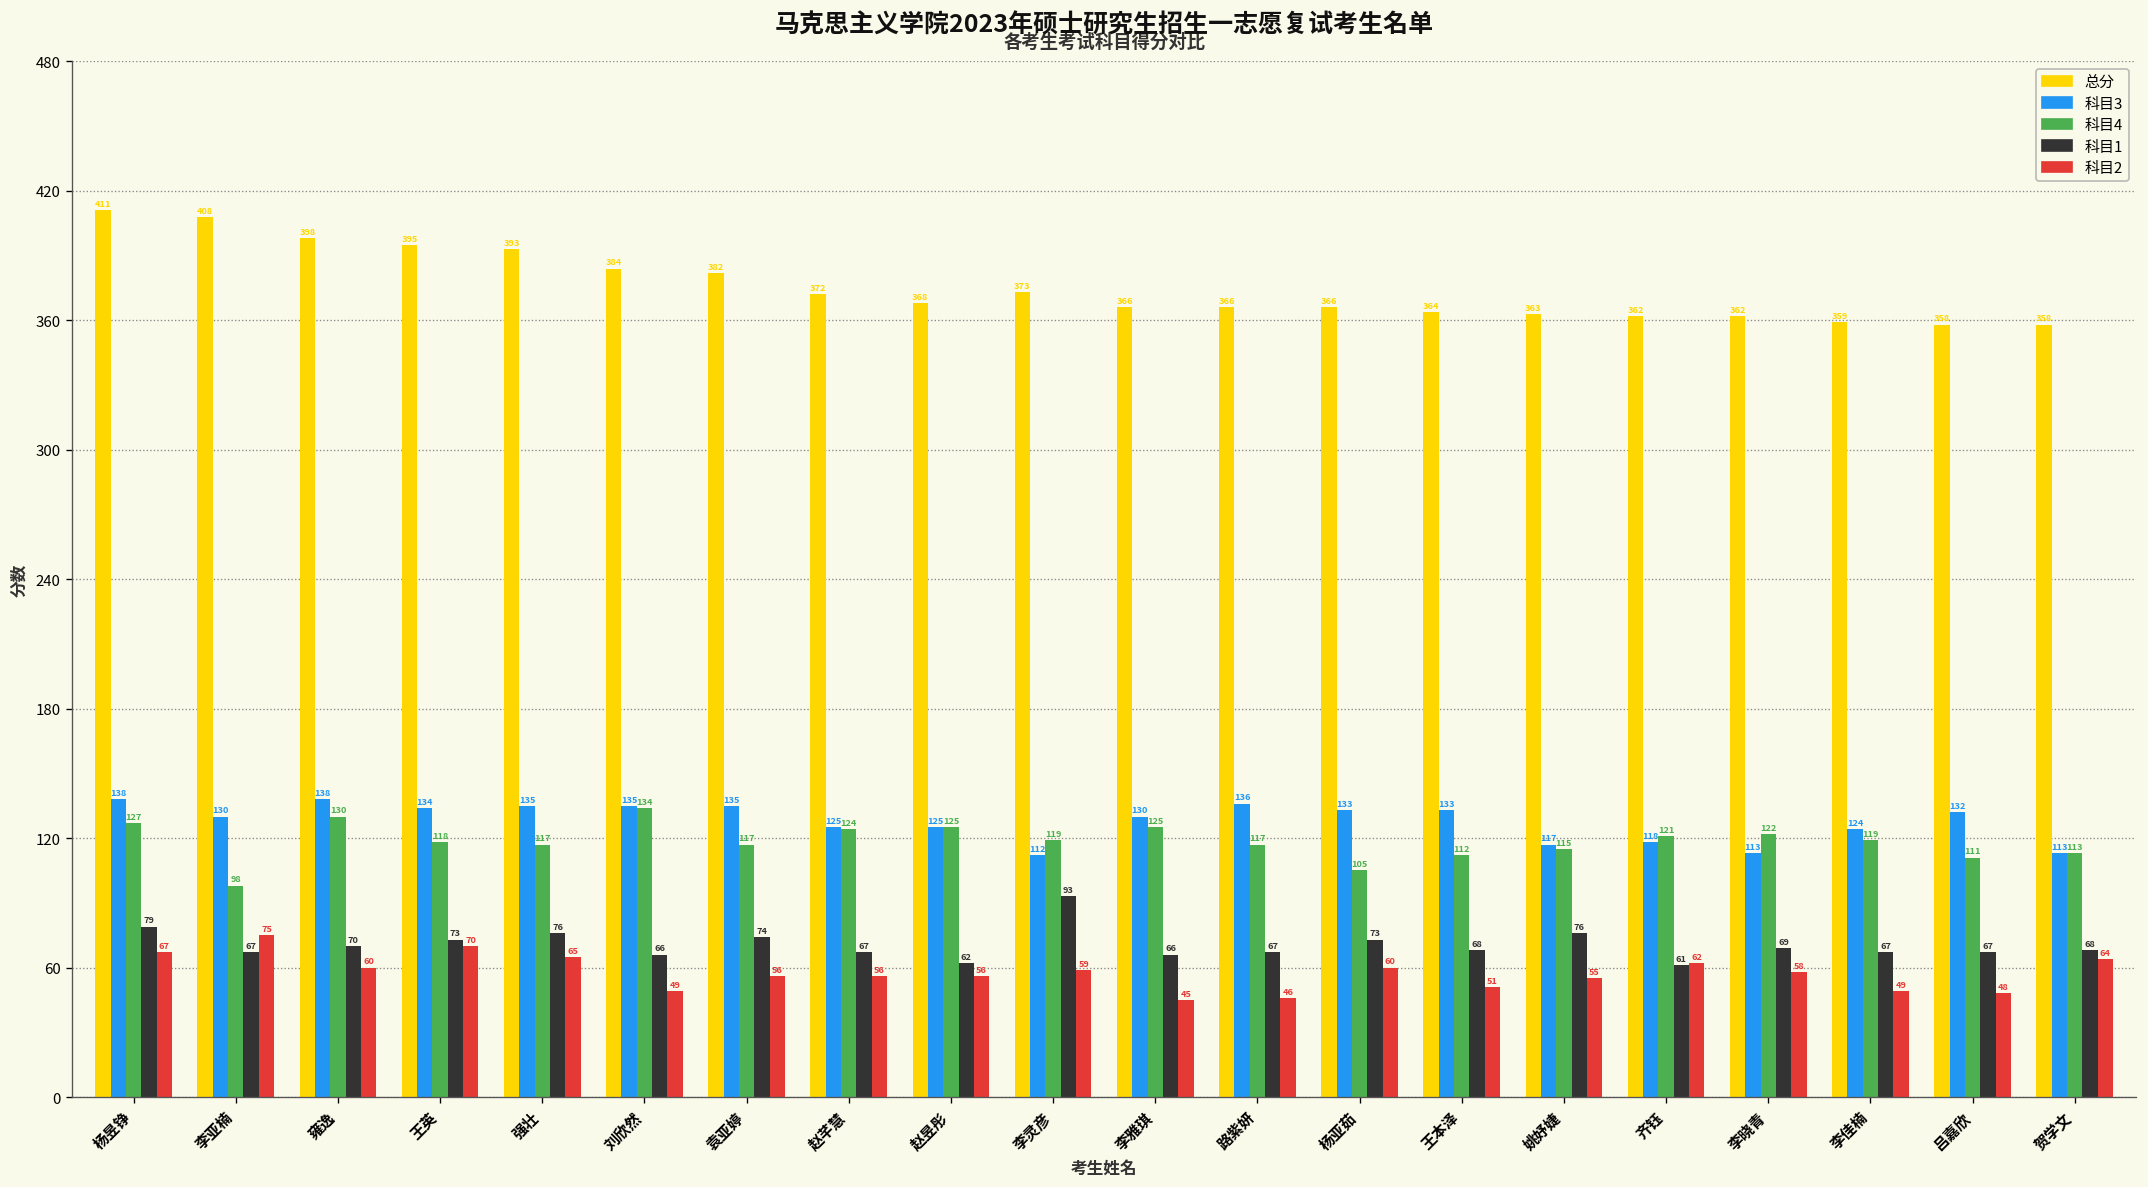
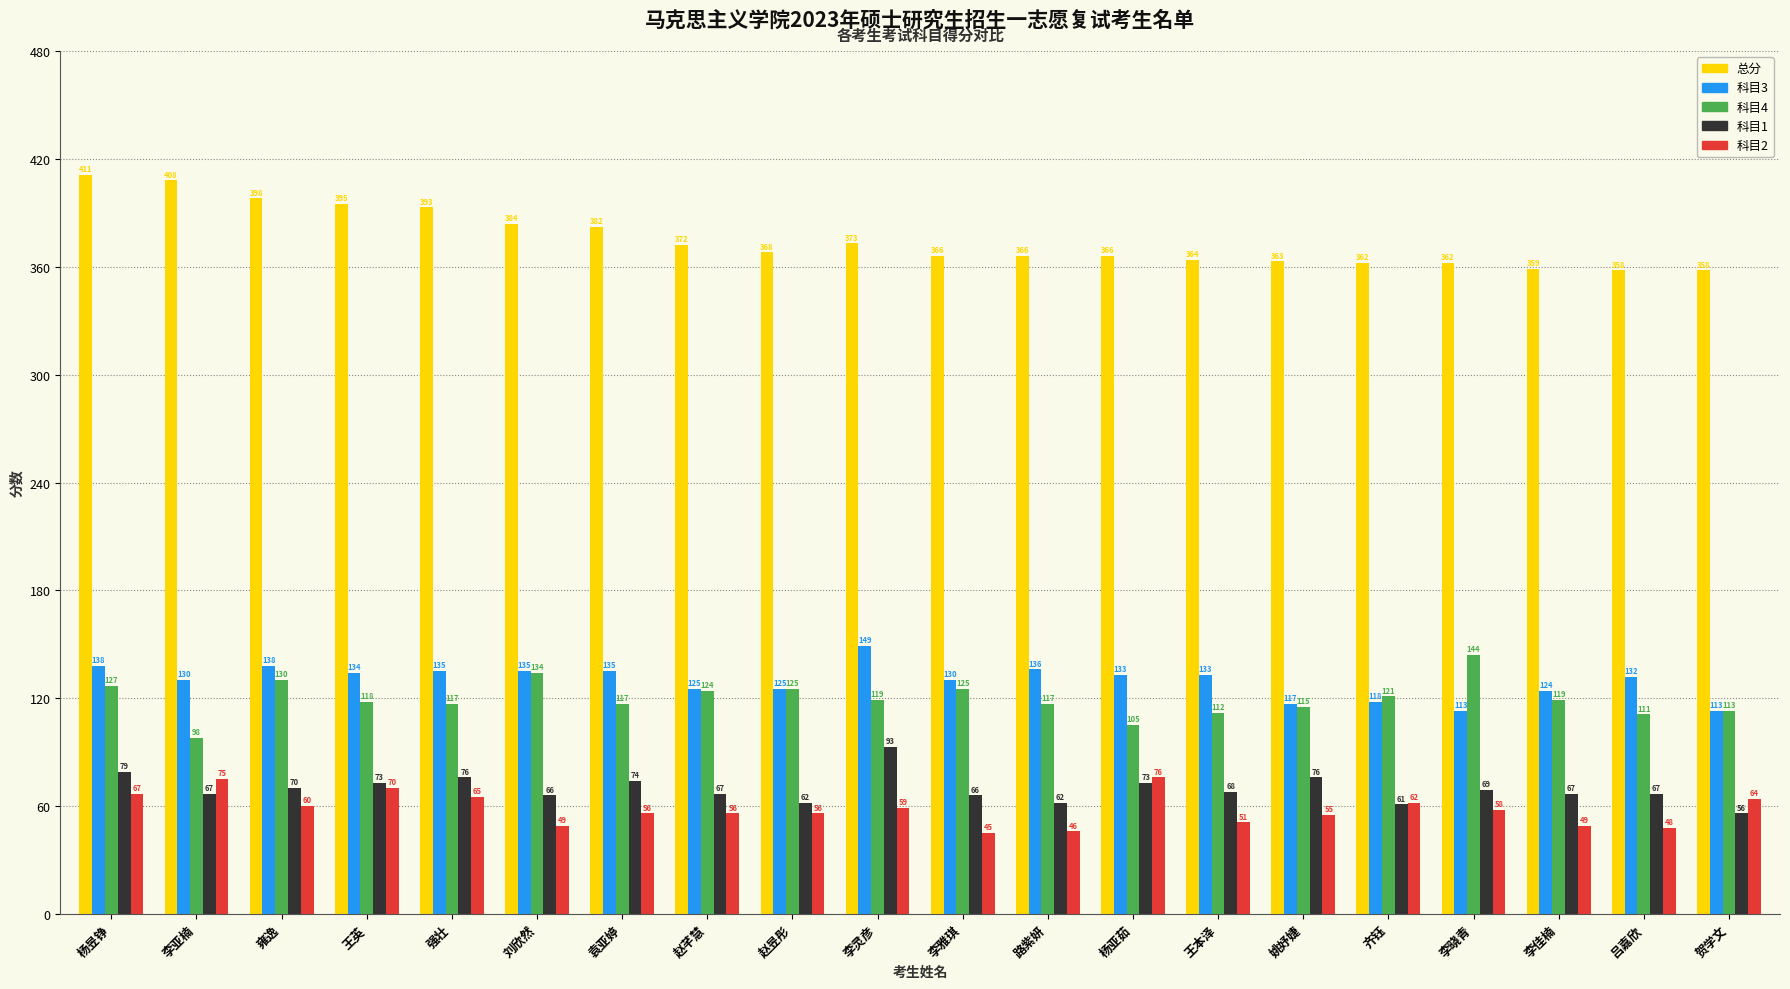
  {
    "总分": {
      "杨昱铮": 411,
      "李亚楠": 408,
      "雍逸": 398,
      "王英": 395,
      "强壮": 393,
      "刘欣然": 384,
      "袁亚婷": 382,
      "赵芊慧": 372,
      "赵昱彤": 368,
      "李灵彦": 373,
      "李雅琪": 366,
      "路紫妍": 366,
      "杨亚茹": 366,
      "王本泽": 364,
      "姚妤婕": 363,
      "齐钰": 362,
      "李晓青": 362,
      "李佳楠": 359,
      "吕嘉欣": 358,
      "贺学文": 358
    },
    "科目3": {
      "杨昱铮": 138,
      "李亚楠": 130,
      "雍逸": 138,
      "王英": 134,
      "强壮": 135,
      "刘欣然": 135,
      "袁亚婷": 135,
      "赵芊慧": 125,
      "赵昱彤": 125,
-     "李灵彦": 112,
+     "李灵彦": 149,
      "李雅琪": 130,
      "路紫妍": 136,
      "杨亚茹": 133,
      "王本泽": 133,
      "姚妤婕": 117,
      "齐钰": 118,
      "李晓青": 113,
      "李佳楠": 124,
      "吕嘉欣": 132,
      "贺学文": 113
    },
    "科目4": {
      "杨昱铮": 127,
      "李亚楠": 98,
      "雍逸": 130,
      "王英": 118,
      "强壮": 117,
      "刘欣然": 134,
      "袁亚婷": 117,
      "赵芊慧": 124,
      "赵昱彤": 125,
      "李灵彦": 119,
      "李雅琪": 125,
      "路紫妍": 117,
      "杨亚茹": 105,
      "王本泽": 112,
      "姚妤婕": 115,
      "齐钰": 121,
-     "李晓青": 122,
+     "李晓青": 144,
      "李佳楠": 119,
      "吕嘉欣": 111,
      "贺学文": 113
    },
    "科目1": {
      "杨昱铮": 79,
      "李亚楠": 67,
      "雍逸": 70,
      "王英": 73,
      "强壮": 76,
      "刘欣然": 66,
      "袁亚婷": 74,
      "赵芊慧": 67,
      "赵昱彤": 62,
      "李灵彦": 93,
      "李雅琪": 66,
-     "路紫妍": 67,
+     "路紫妍": 62,
      "杨亚茹": 73,
      "王本泽": 68,
      "姚妤婕": 76,
      "齐钰": 61,
      "李晓青": 69,
      "李佳楠": 67,
      "吕嘉欣": 67,
-     "贺学文": 68
+     "贺学文": 56
    },
    "科目2": {
      "杨昱铮": 67,
      "李亚楠": 75,
      "雍逸": 60,
      "王英": 70,
      "强壮": 65,
      "刘欣然": 49,
      "袁亚婷": 56,
      "赵芊慧": 56,
      "赵昱彤": 56,
      "李灵彦": 59,
      "李雅琪": 45,
      "路紫妍": 46,
-     "杨亚茹": 60,
+     "杨亚茹": 76,
      "王本泽": 51,
      "姚妤婕": 55,
      "齐钰": 62,
      "李晓青": 58,
      "李佳楠": 49,
      "吕嘉欣": 48,
      "贺学文": 64
    }
  }
